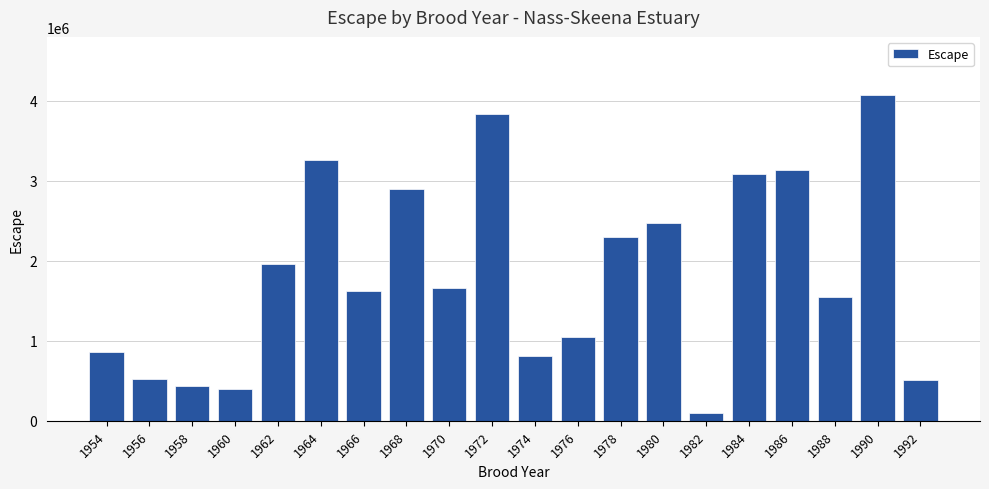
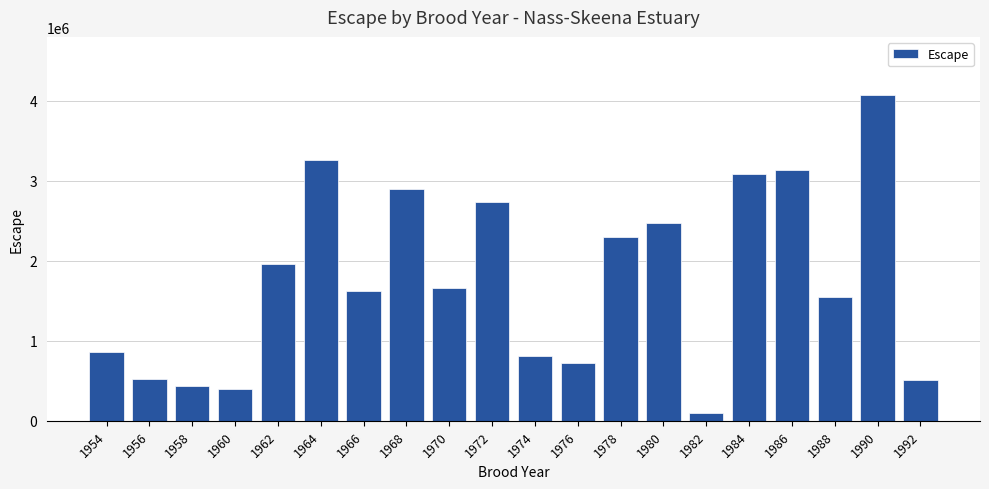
  {
    "1954": 900000,
    "1956": 500000,
    "1958": 400000,
    "1960": 400000,
    "1962": 2000000,
    "1964": 3300000,
    "1966": 1600000,
    "1968": 2900000,
    "1970": 1700000,
-   "1972": 3800000,
+   "1972": 2700000,
    "1974": 800000,
-   "1976": 1000000,
+   "1976": 700000,
    "1978": 2300000,
    "1980": 2500000,
    "1982": 100000,
    "1984": 3100000,
    "1986": 3100000,
    "1988": 1500000,
    "1990": 4100000,
    "1992": 500000
  }
